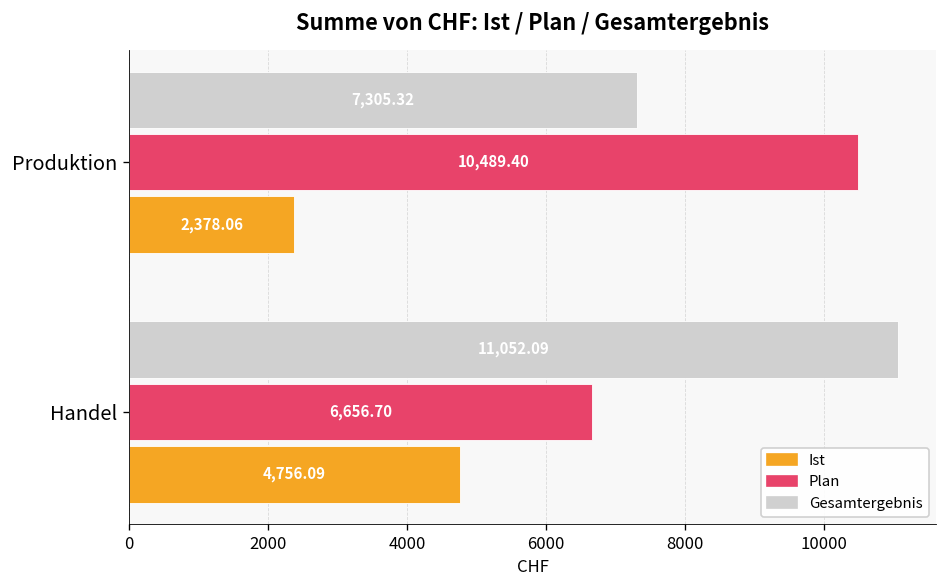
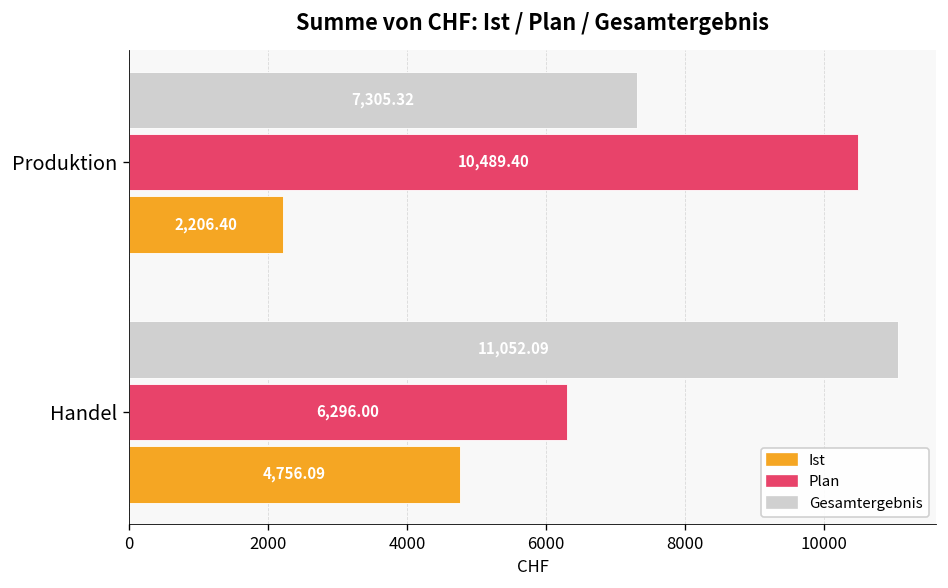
  {
    "Ist": {
-     "Produktion": "2,378.06",
+     "Produktion": "2,206.40",
      "Handel": "4,756.09"
    },
    "Plan": {
      "Produktion": "10,489.40",
-     "Handel": "6,656.70"
+     "Handel": "6,296.00"
    },
    "Gesamtergebnis": {
      "Produktion": "7300",
      "Handel": "11100"
    }
  }
